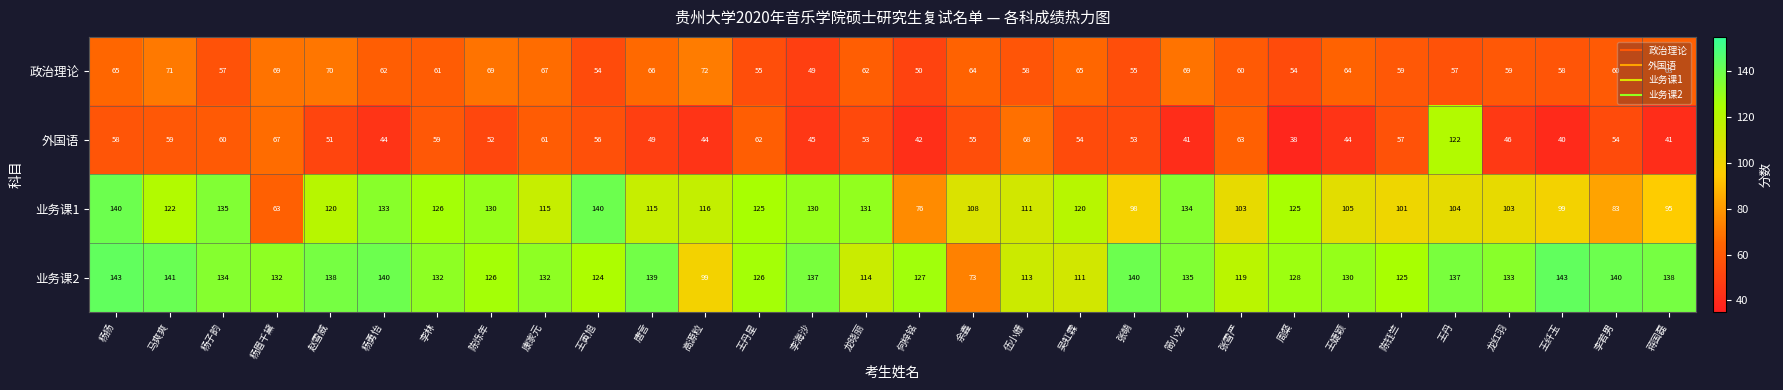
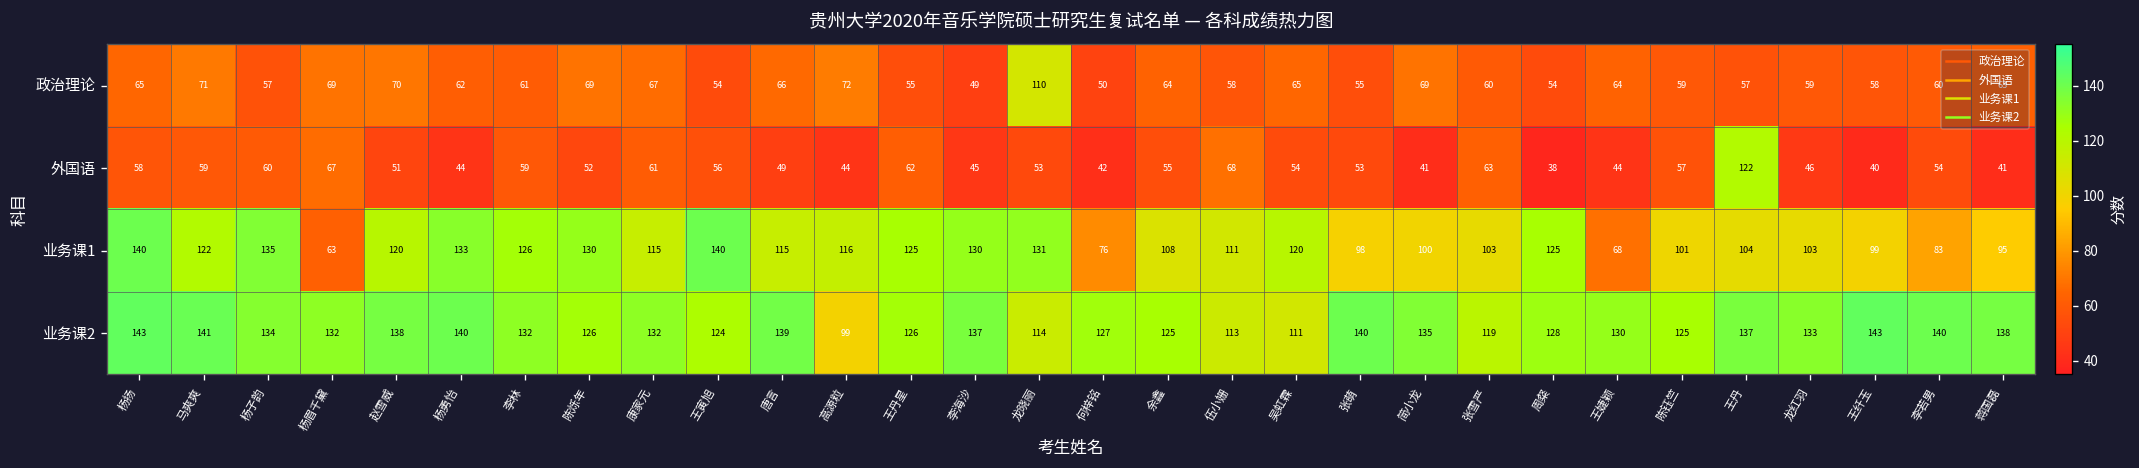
  {
    "政治理论": {
      "杨扬": 65,
      "马爽爽": 71,
      "杨子韵": 57,
      "杨眉千黛": 69,
      "赵雪威": 70,
      "杨勇怡": 62,
      "李林": 61,
      "陈烁年": 69,
      "康家元": 67,
      "王寅旭": 54,
      "唐言": 66,
      "高源粒": 72,
      "王丹星": 55,
      "李海沙": 49,
-     "龙晓丽": 62,
+     "龙晓丽": 110,
      "何梓铭": 50,
      "余鑫": 64,
      "伍小姗": 58,
      "吴虹霖": 65,
      "张萌": 55,
      "简小龙": 69,
      "张雪严": 60,
      "周粲": 54,
      "王婕颖": 64,
      "陈钰竺": 59,
      "王丹": 57,
      "龙红羽": 59,
      "王纤玉": 58
    },
    "外国语": {
      "杨扬": 58,
      "马爽爽": 59,
      "杨子韵": 60,
      "杨眉千黛": 67,
      "赵雪威": 51,
      "杨勇怡": 44,
      "李林": 59,
      "陈烁年": 52,
      "康家元": 61,
      "王寅旭": 56,
      "唐言": 49,
      "高源粒": 44,
      "王丹星": 62,
      "李海沙": 45,
      "龙晓丽": 53,
      "何梓铭": 42,
      "余鑫": 55,
      "伍小姗": 68,
      "吴虹霖": 54,
      "张萌": 53,
      "简小龙": 41,
      "张雪严": 63,
      "周粲": 38,
      "王婕颖": 44,
      "陈钰竺": 57,
      "王丹": 122,
      "龙红羽": 46,
      "王纤玉": 40,
      "李若男": 54,
      "蒋国磊": 41
    },
    "业务课1": {
      "杨扬": 140,
      "马爽爽": 122,
      "杨子韵": 135,
      "杨眉千黛": 63,
      "赵雪威": 120,
      "杨勇怡": 133,
      "李林": 126,
      "陈烁年": 130,
      "康家元": 115,
      "王寅旭": 140,
      "唐言": 115,
      "高源粒": 116,
      "王丹星": 125,
      "李海沙": 130,
      "龙晓丽": 131,
      "何梓铭": 76,
      "余鑫": 108,
      "伍小姗": 111,
      "吴虹霖": 120,
      "张萌": 98,
-     "简小龙": 134,
+     "简小龙": 100,
      "张雪严": 103,
      "周粲": 125,
-     "王婕颖": 105,
+     "王婕颖": 68,
      "陈钰竺": 101,
      "王丹": 104,
      "龙红羽": 103,
      "王纤玉": 99,
      "李若男": 83,
      "蒋国磊": 95
    },
    "业务课2": {
      "杨扬": 143,
      "马爽爽": 141,
      "杨子韵": 134,
      "杨眉千黛": 132,
      "赵雪威": 138,
      "杨勇怡": 140,
      "李林": 132,
      "陈烁年": 126,
      "康家元": 132,
      "王寅旭": 124,
      "唐言": 139,
      "高源粒": 99,
      "王丹星": 126,
      "李海沙": 137,
      "龙晓丽": 114,
      "何梓铭": 127,
-     "余鑫": 73,
+     "余鑫": 125,
      "伍小姗": 113,
      "吴虹霖": 111,
      "张萌": 140,
      "简小龙": 135,
      "张雪严": 119,
      "周粲": 128,
      "王婕颖": 130,
      "陈钰竺": 125,
      "王丹": 137,
      "龙红羽": 133,
      "王纤玉": 143,
      "李若男": 140,
      "蒋国磊": 138
    }
  }
